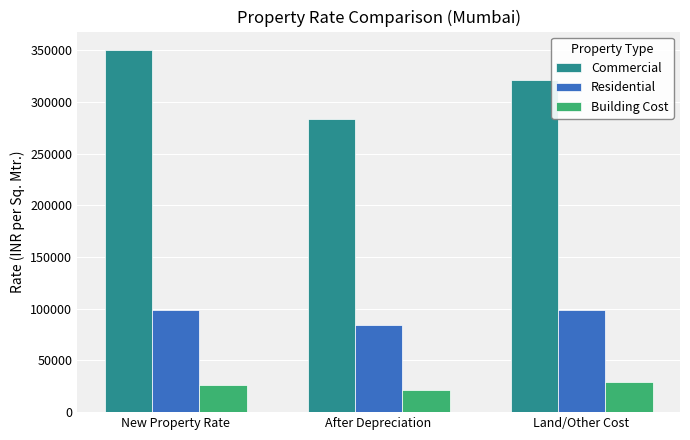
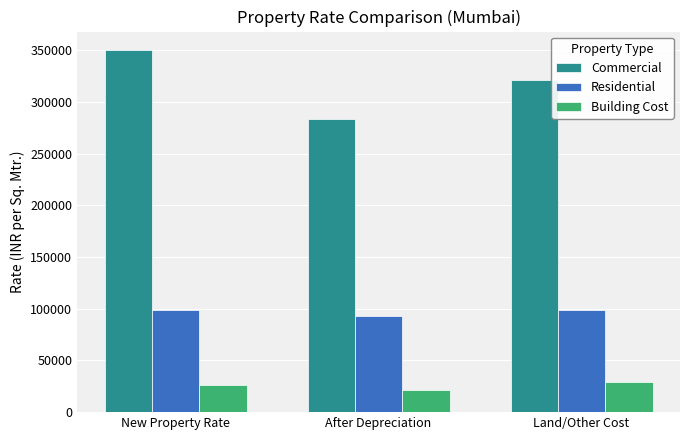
  {
    "Residential": {
      "New Property Rate": 98000,
-     "After Depreciation": 84000,
+     "After Depreciation": 93000,
      "Land/Other Cost": 99000
    }
  }
